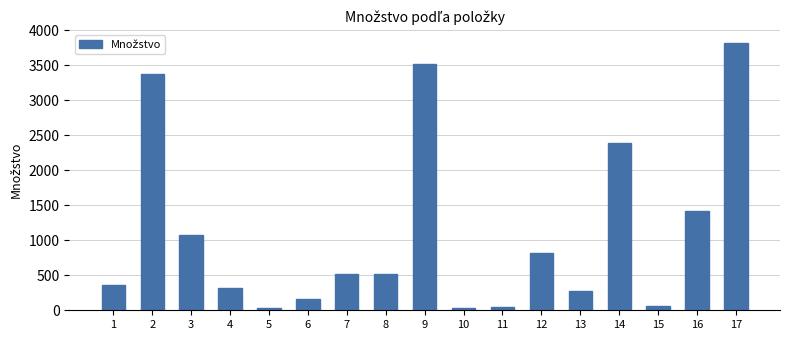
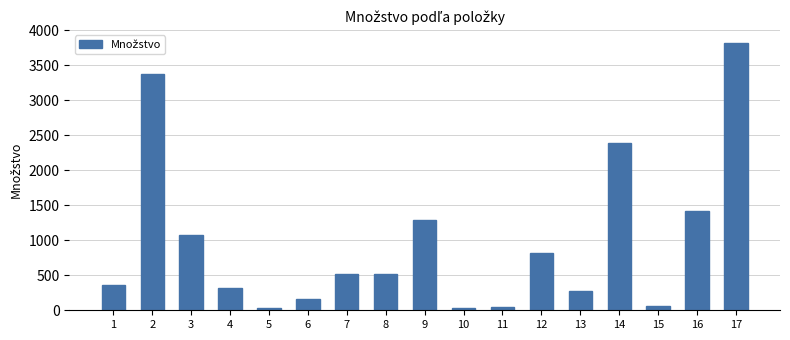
  {
    "1": 400,
    "2": 3400,
    "3": 1100,
    "4": 300,
    "6": 200,
    "7": 500,
    "8": 500,
-   "9": 3500,
+   "9": 1300,
    "10": 0,
    "11": 0,
    "12": 800,
    "13": 300,
    "14": 2400,
    "15": 100,
    "16": 1400,
    "17": 3800
  }
